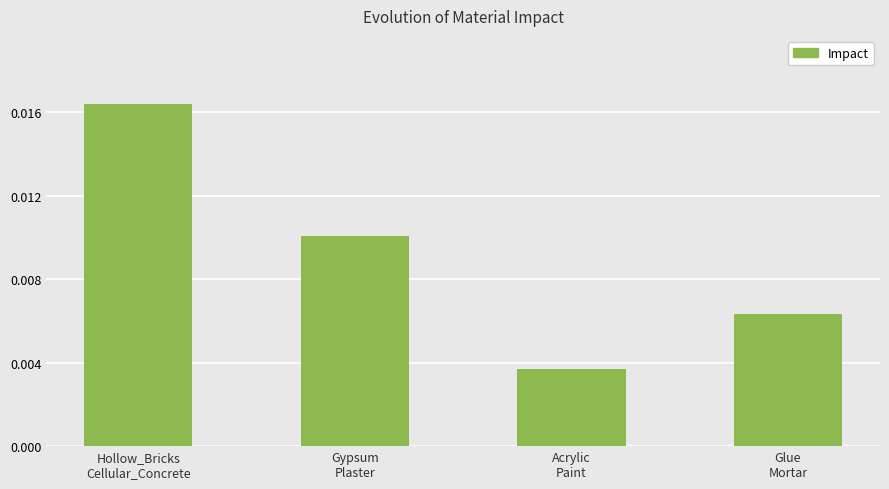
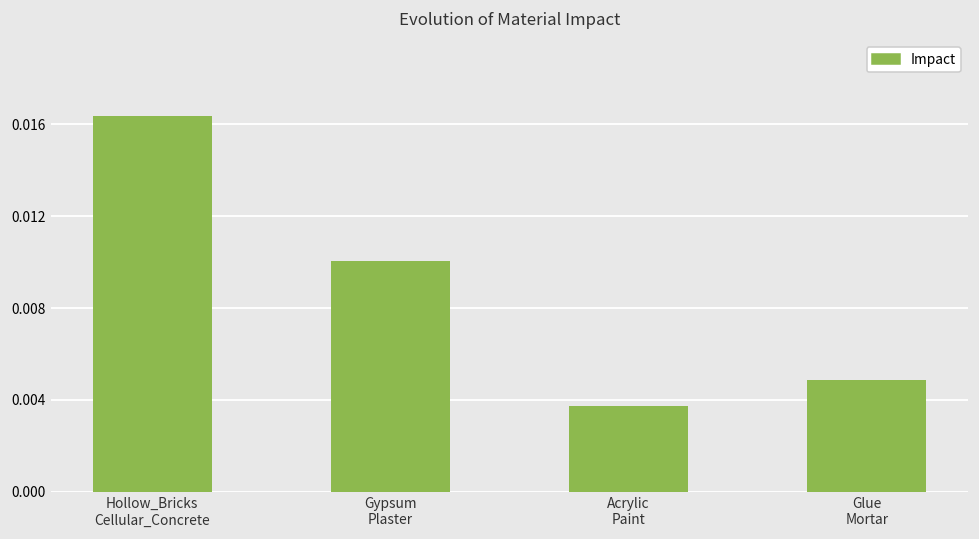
  {
    "Hollow_Bricks Cellular_Concrete": 0.0164,
    "Gypsum Plaster": 0.0101,
    "Acrylic Paint": 0.0037,
-   "Glue Mortar": 0.0063
+   "Glue Mortar": 0.0049
  }
